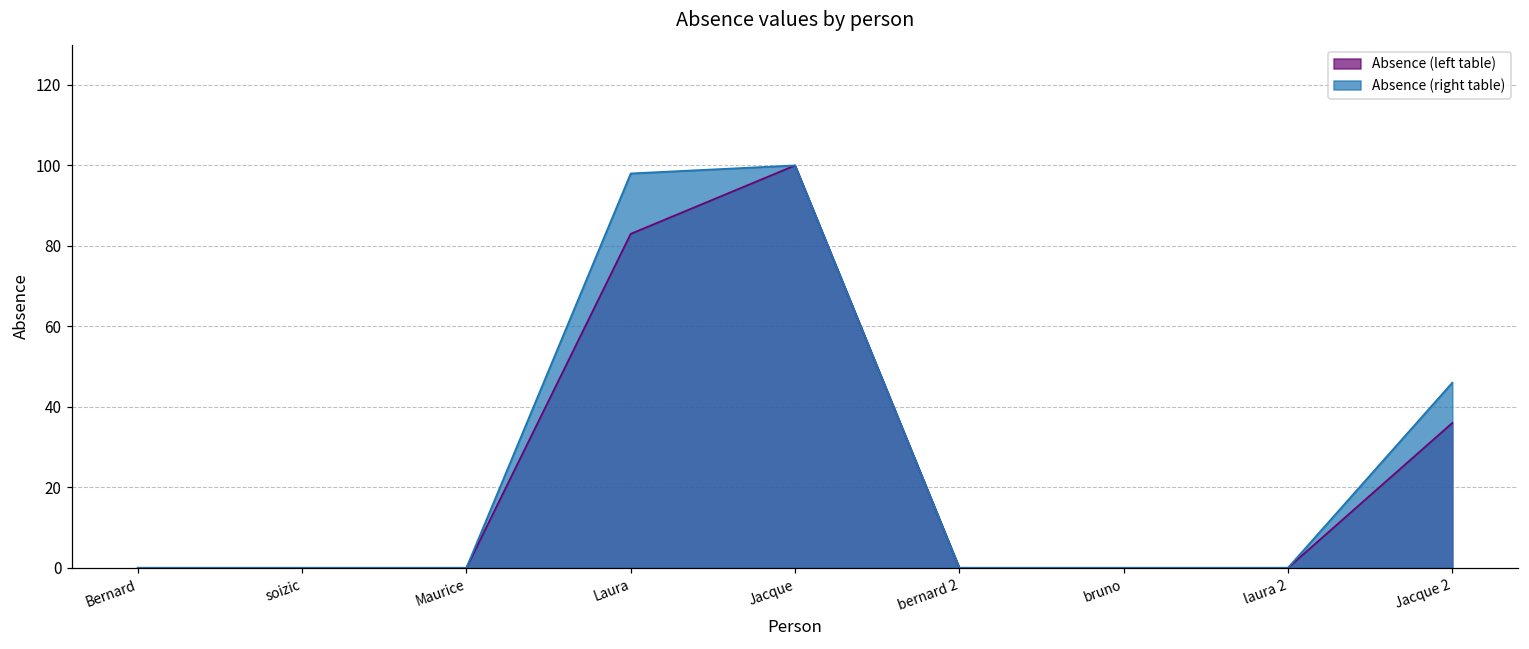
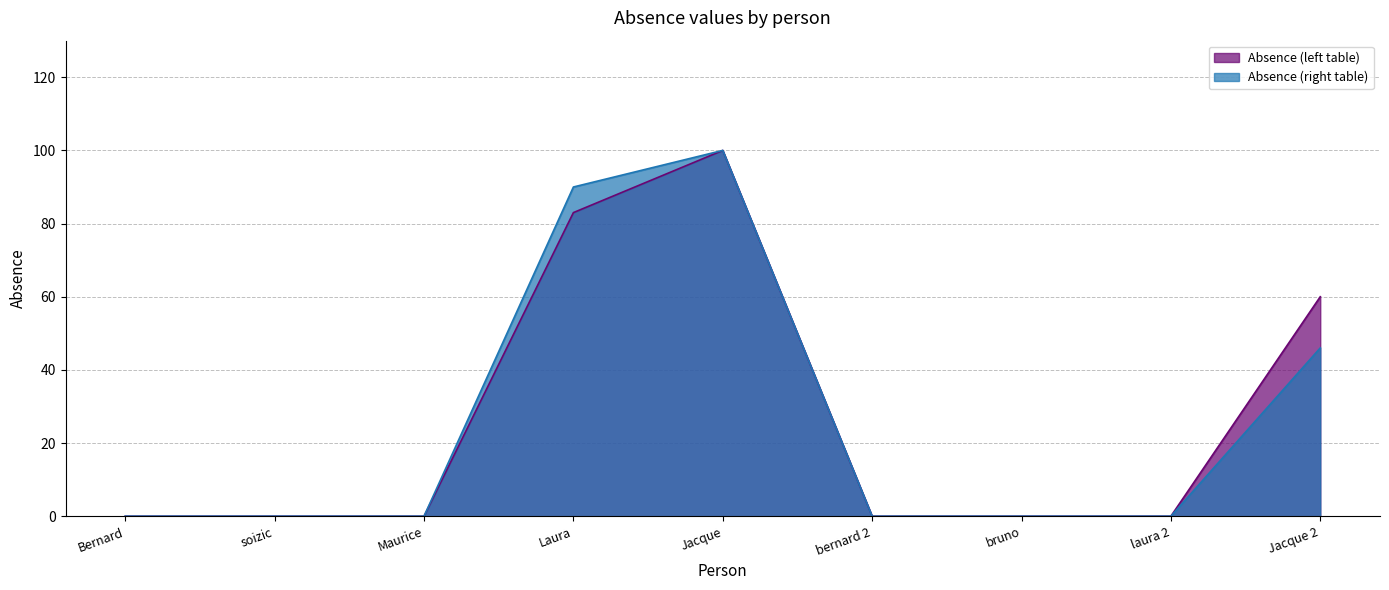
  {
    "Absence (left table)": {
      "Laura": 83,
-     "Jacque 2": 36
+     "Jacque 2": 60
    },
    "Absence (right table)": {
-     "Laura": 98,
+     "Laura": 90,
      "Jacque 2": 46
    }
  }
